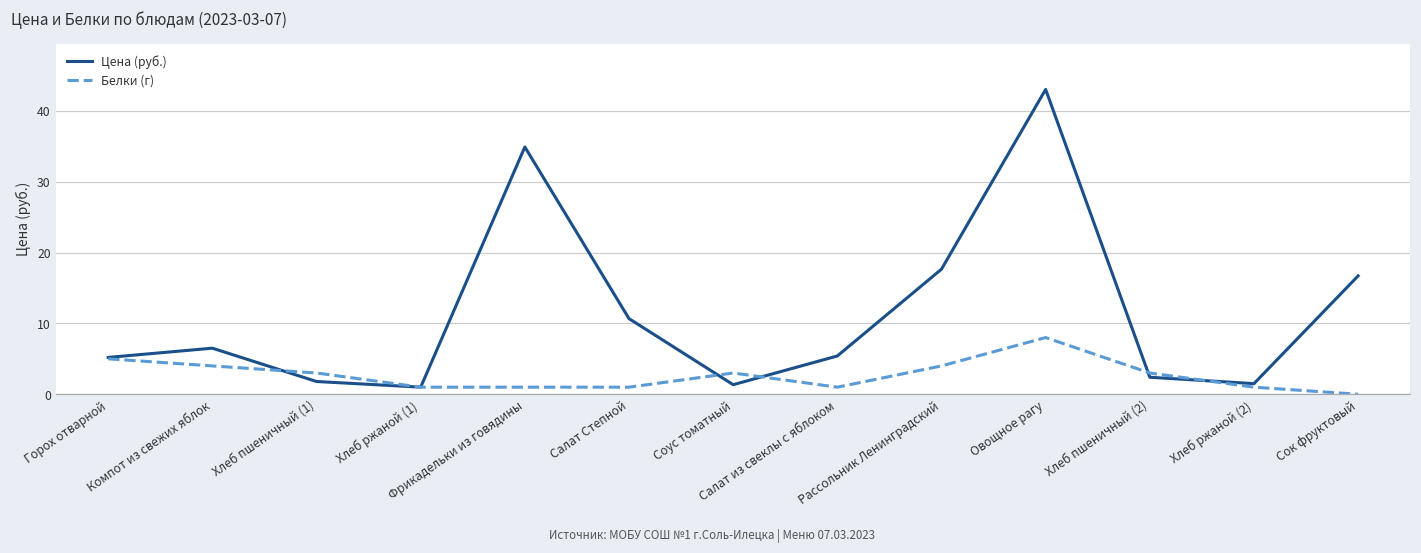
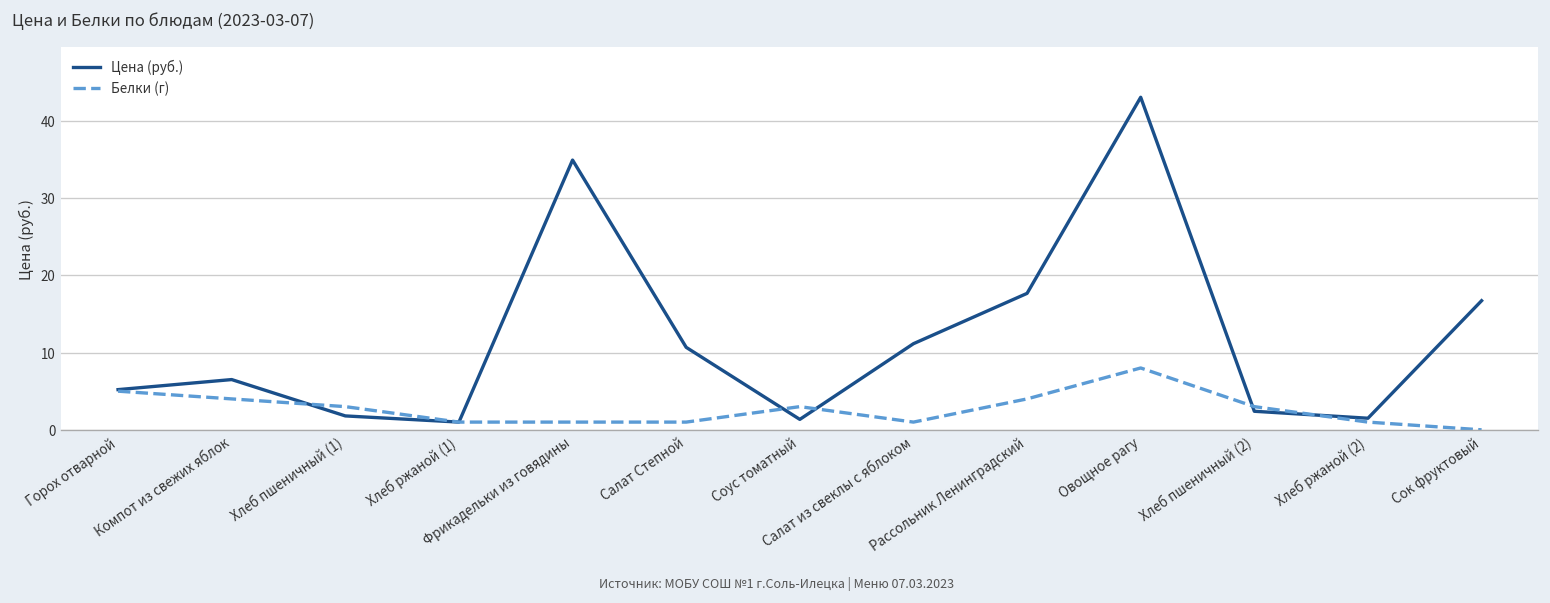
  {
    "Цена (руб.)": {
      "Компот из свежих яблок": 7,
      "Хлеб пшеничный (1)": 2,
      "Фрикадельки из говядины": 35,
      "Салат Степной": 11,
      "Соус томатный": 1,
-     "Салат из свеклы с яблоком": 5,
+     "Салат из свеклы с яблоком": 11,
      "Рассольник Ленинградский": 18,
      "Овощное рагу": 43,
      "Хлеб пшеничный (2)": 2,
      "Хлеб ржаной (2)": 2,
      "Сок фруктовый": 17
    },
    "Белки (г)": {
      "Компот из свежих яблок": 4,
      "Хлеб пшеничный (1)": 3,
      "Фрикадельки из говядины": 1,
      "Салат Степной": 1,
      "Соус томатный": 3,
      "Салат из свеклы с яблоком": 1,
      "Рассольник Ленинградский": 4,
      "Овощное рагу": 8,
      "Хлеб пшеничный (2)": 3,
      "Хлеб ржаной (2)": 1,
      "Сок фруктовый": 0
    }
  }
